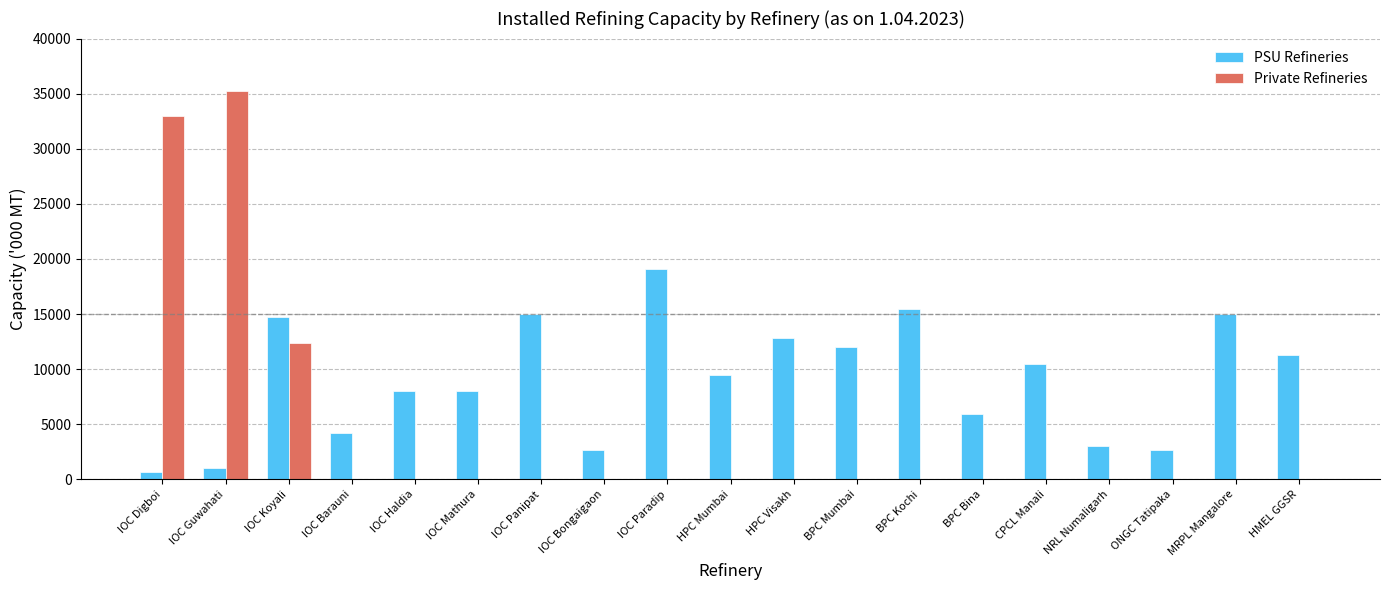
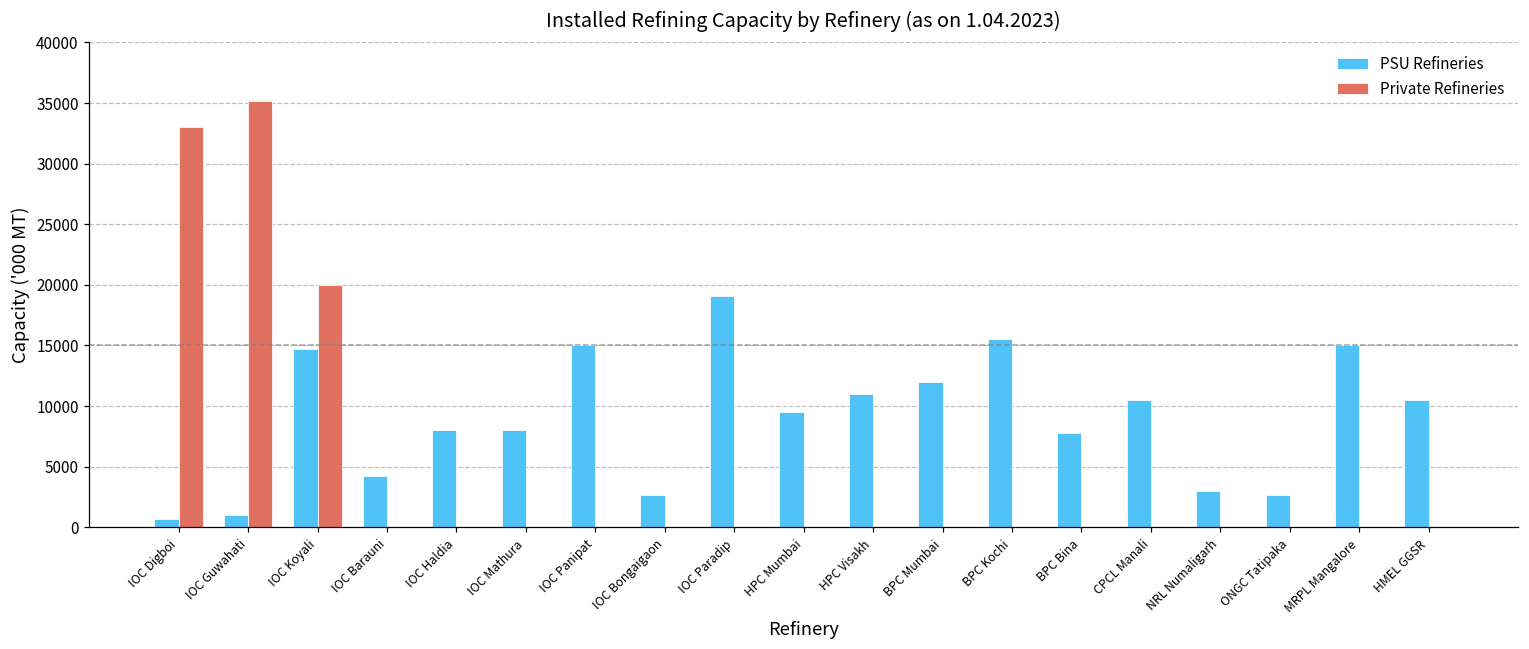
  {
    "PSU Refineries": {
      "IOC Digboi": 700,
      "IOC Guwahati": 1000,
      "IOC Koyali": 14800,
      "IOC Barauni": 4200,
      "IOC Haldia": 8000,
      "IOC Mathura": 8000,
      "IOC Panipat": 15000,
      "IOC Bongaigaon": 2700,
      "IOC Paradip": 19100,
      "HPC Mumbai": 9500,
-     "HPC Visakh": 12800,
+     "HPC Visakh": 11000,
      "BPC Mumbai": 12000,
      "BPC Kochi": 15500,
-     "BPC Bina": 5900,
+     "BPC Bina": 7800,
      "CPCL Manali": 10500,
      "NRL Numaligarh": 3000,
      "ONGC Tatipaka": 2700,
      "MRPL Mangalore": 15000,
-     "HMEL GGSR": 11300
+     "HMEL GGSR": 10500
    },
    "Private Refineries": {
      "IOC Digboi": 33000,
      "IOC Guwahati": 35200,
-     "IOC Koyali": 12400,
+     "IOC Koyali": 20000,
      "IOC Barauni": 0,
      "IOC Haldia": 0,
      "IOC Mathura": 0,
      "IOC Panipat": 0,
      "IOC Bongaigaon": 0,
      "IOC Paradip": 0,
      "HPC Mumbai": 0,
      "HPC Visakh": 0,
      "BPC Mumbai": 0,
      "BPC Kochi": 0,
      "BPC Bina": 0,
      "CPCL Manali": 0,
      "NRL Numaligarh": 0,
      "ONGC Tatipaka": 0,
      "MRPL Mangalore": 0,
      "HMEL GGSR": 0
    }
  }
